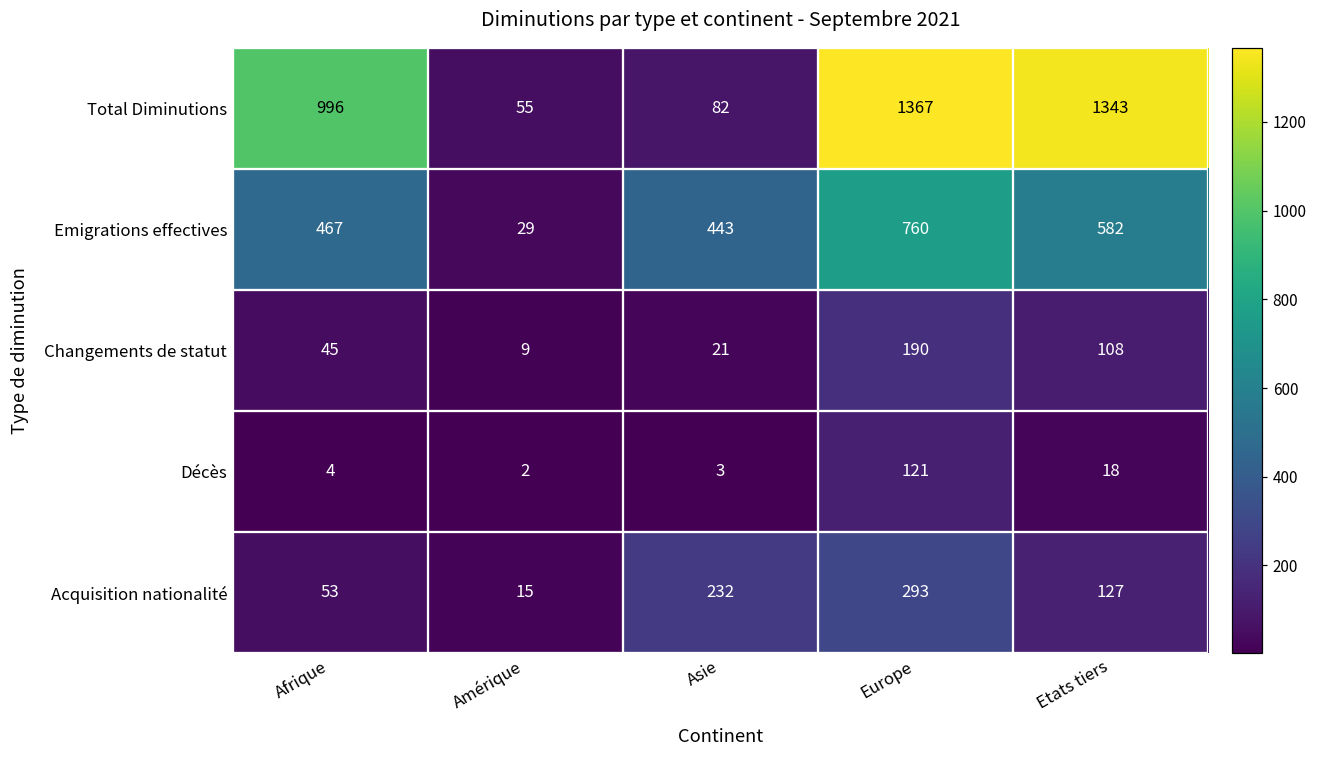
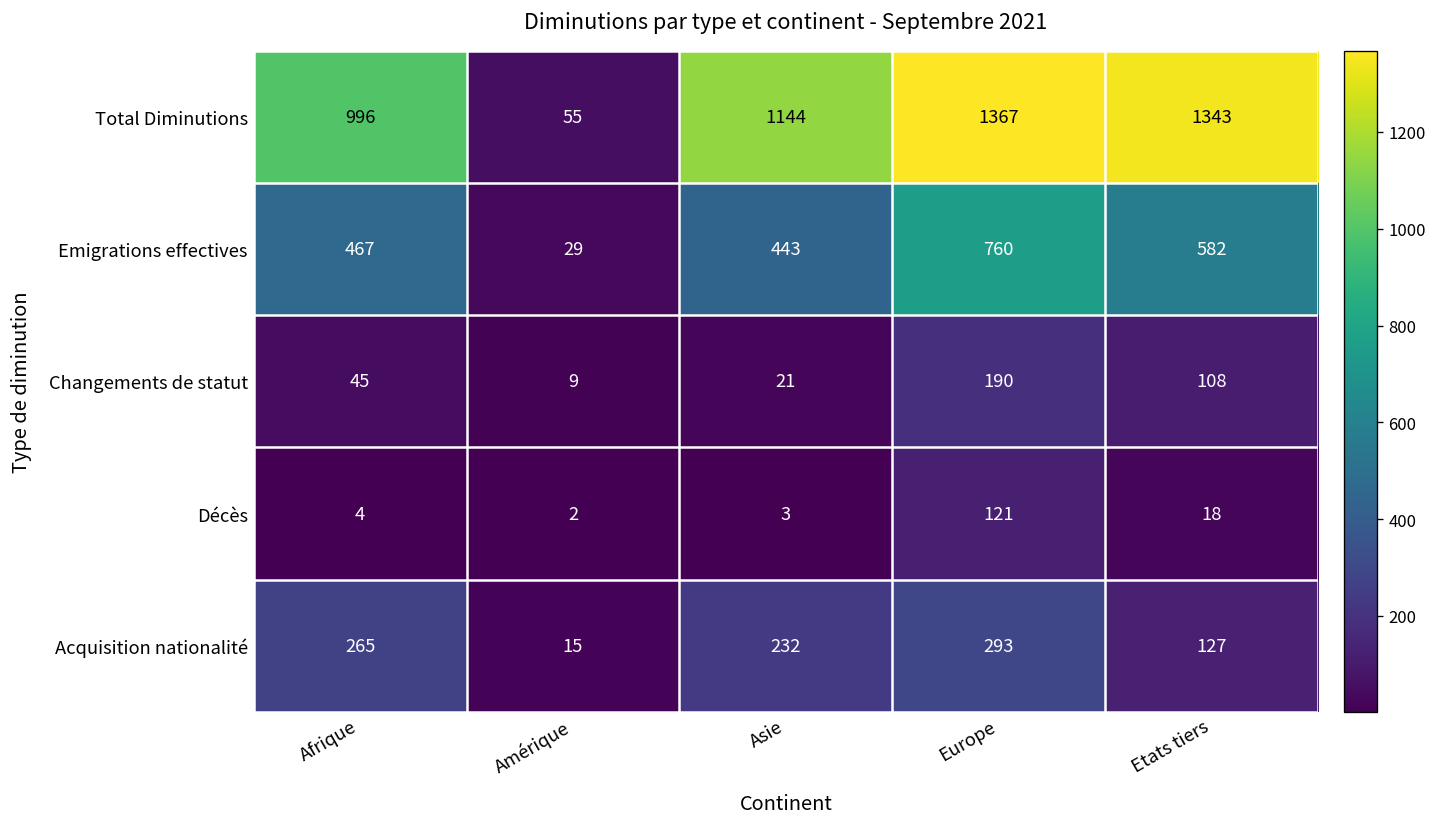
  {
    "Total Diminutions": {
      "Afrique": 996,
      "Amérique": 55,
-     "Asie": 82,
+     "Asie": 1144,
      "Europe": 1367,
      "Etats tiers": 1343
    },
    "Emigrations effectives": {
      "Afrique": 467,
      "Amérique": 29,
      "Asie": 443,
      "Europe": 760,
      "Etats tiers": 582
    },
    "Changements de statut": {
      "Afrique": 45,
      "Amérique": 9,
      "Asie": 21,
      "Europe": 190,
      "Etats tiers": 108
    },
    "Décès": {
      "Afrique": 4,
      "Amérique": 2,
      "Asie": 3,
      "Europe": 121,
      "Etats tiers": 18
    },
    "Acquisition nationalité": {
-     "Afrique": 53,
+     "Afrique": 265,
      "Amérique": 15,
      "Asie": 232,
      "Europe": 293,
      "Etats tiers": 127
    }
  }
